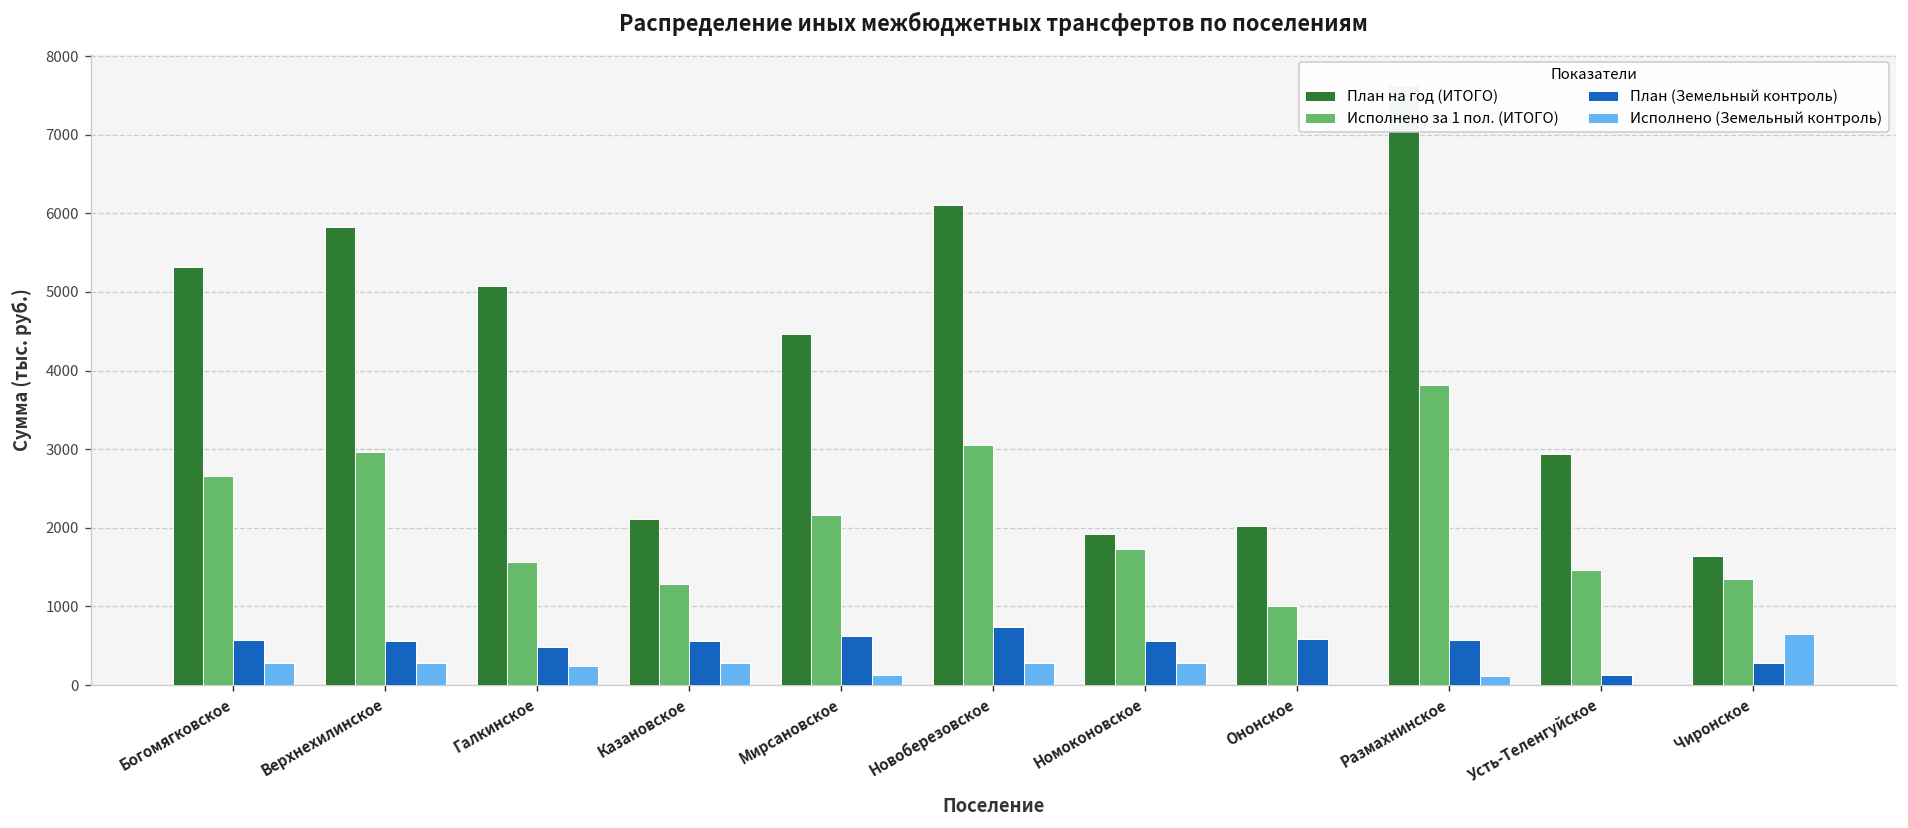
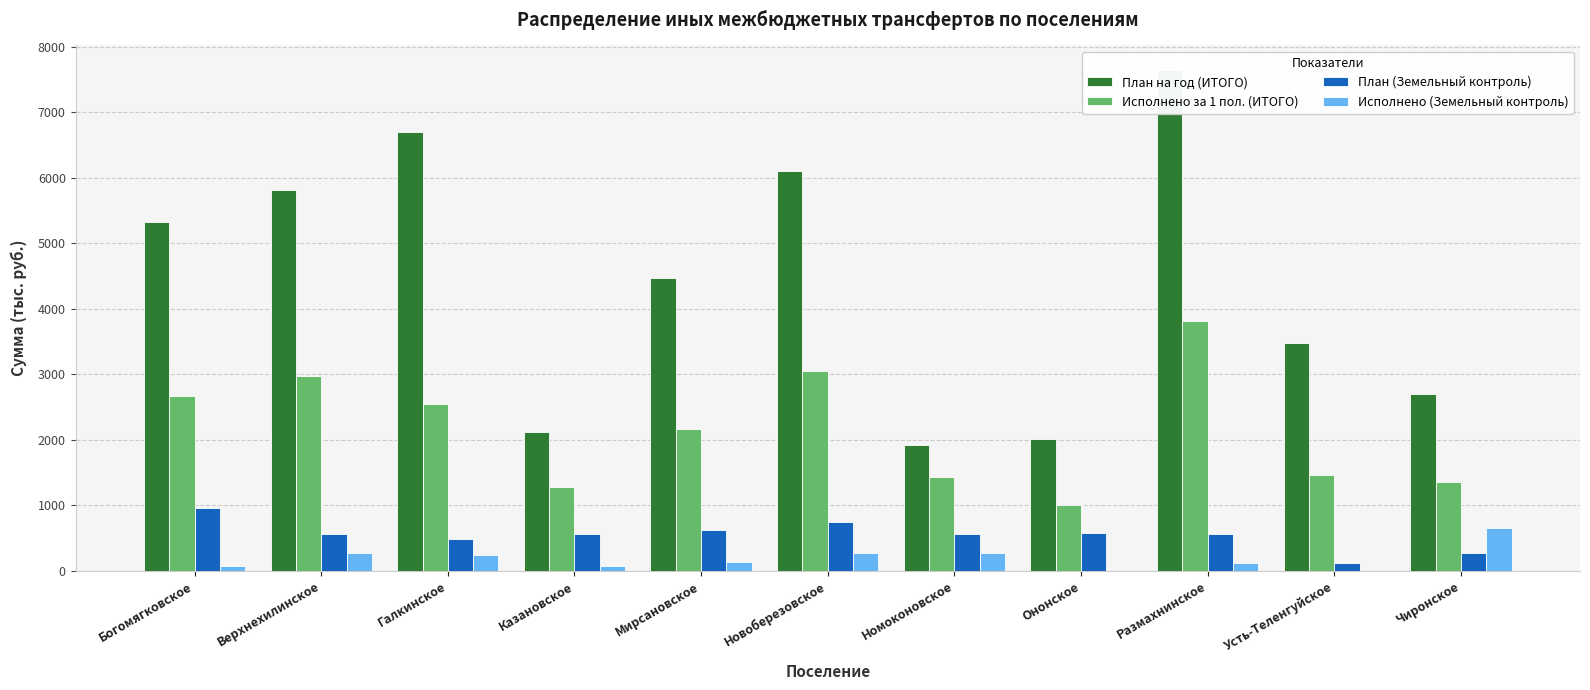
  {
    "План на год (ИТОГО)": {
      "Богомягковское": 5300,
      "Верхнехилинское": 5800,
-     "Галкинское": 5100,
+     "Галкинское": 6700,
      "Казановское": 2100,
      "Мирсановское": 4500,
      "Новоберезовское": 6100,
      "Номоконовское": 1900,
      "Ононское": 2000,
-     "Усть-Теленгуйское": 2900,
-     "Чиронское": 1600
+     "Усть-Теленгуйское": 3500,
+     "Чиронское": 2700
    },
    "Исполнено за 1 пол. (ИТОГО)": {
      "Богомягковское": 2700,
      "Верхнехилинское": 3000,
-     "Галкинское": 1600,
+     "Галкинское": 2500,
      "Казановское": 1300,
      "Мирсановское": 2200,
      "Новоберезовское": 3100,
-     "Номоконовское": 1700,
+     "Номоконовское": 1400,
      "Ононское": 1000,
      "Размахнинское": 3800,
      "Усть-Теленгуйское": 1500,
      "Чиронское": 1300
    },
    "План (Земельный контроль)": {
-     "Богомягковское": 600,
+     "Богомягковское": 1000,
      "Верхнехилинское": 600,
      "Галкинское": 500,
      "Казановское": 600,
      "Мирсановское": 600,
      "Новоберезовское": 700,
      "Номоконовское": 600,
      "Ононское": 600,
      "Размахнинское": 600,
      "Усть-Теленгуйское": 100,
      "Чиронское": 300
    },
    "Исполнено (Земельный контроль)": {
-     "Богомягковское": 300,
+     "Богомягковское": 100,
      "Верхнехилинское": 300,
      "Галкинское": 200,
-     "Казановское": 300,
+     "Казановское": 100,
      "Мирсановское": 100,
      "Новоберезовское": 300,
      "Номоконовское": 300,
      "Ононское": 0,
      "Размахнинское": 100,
      "Усть-Теленгуйское": 0,
      "Чиронское": 600
    }
  }
